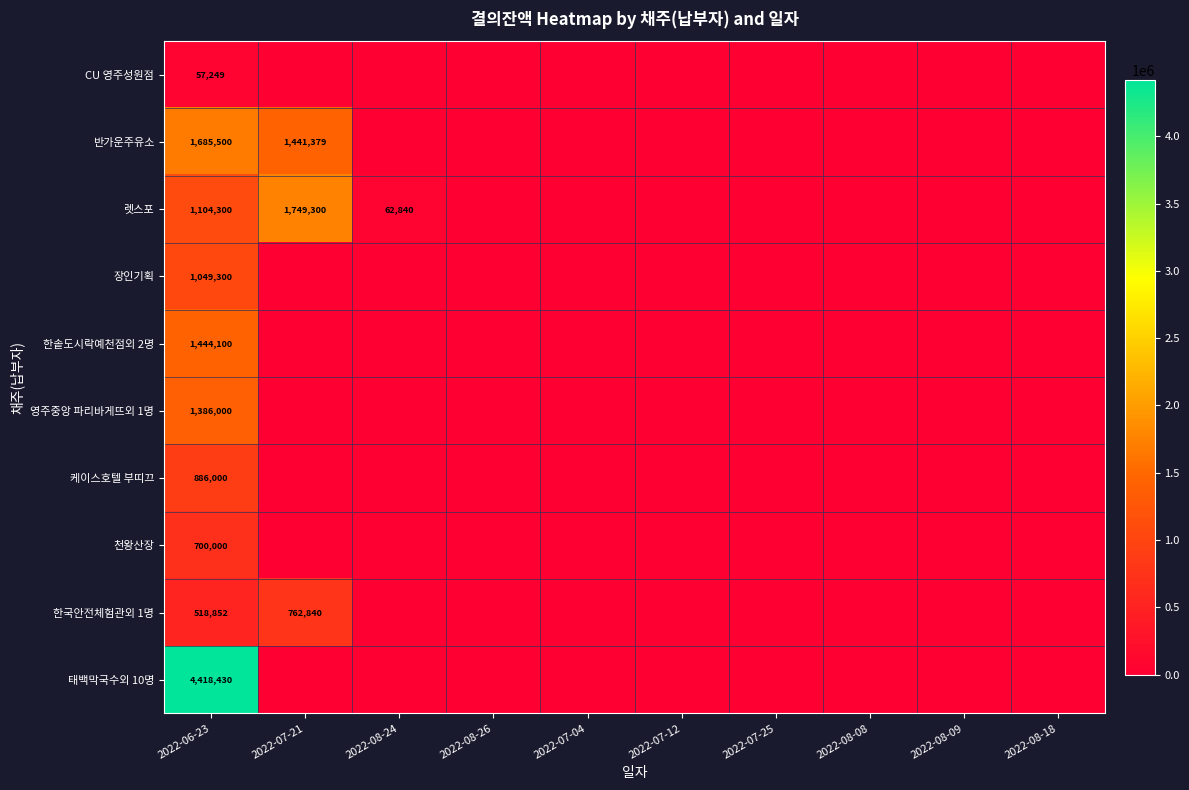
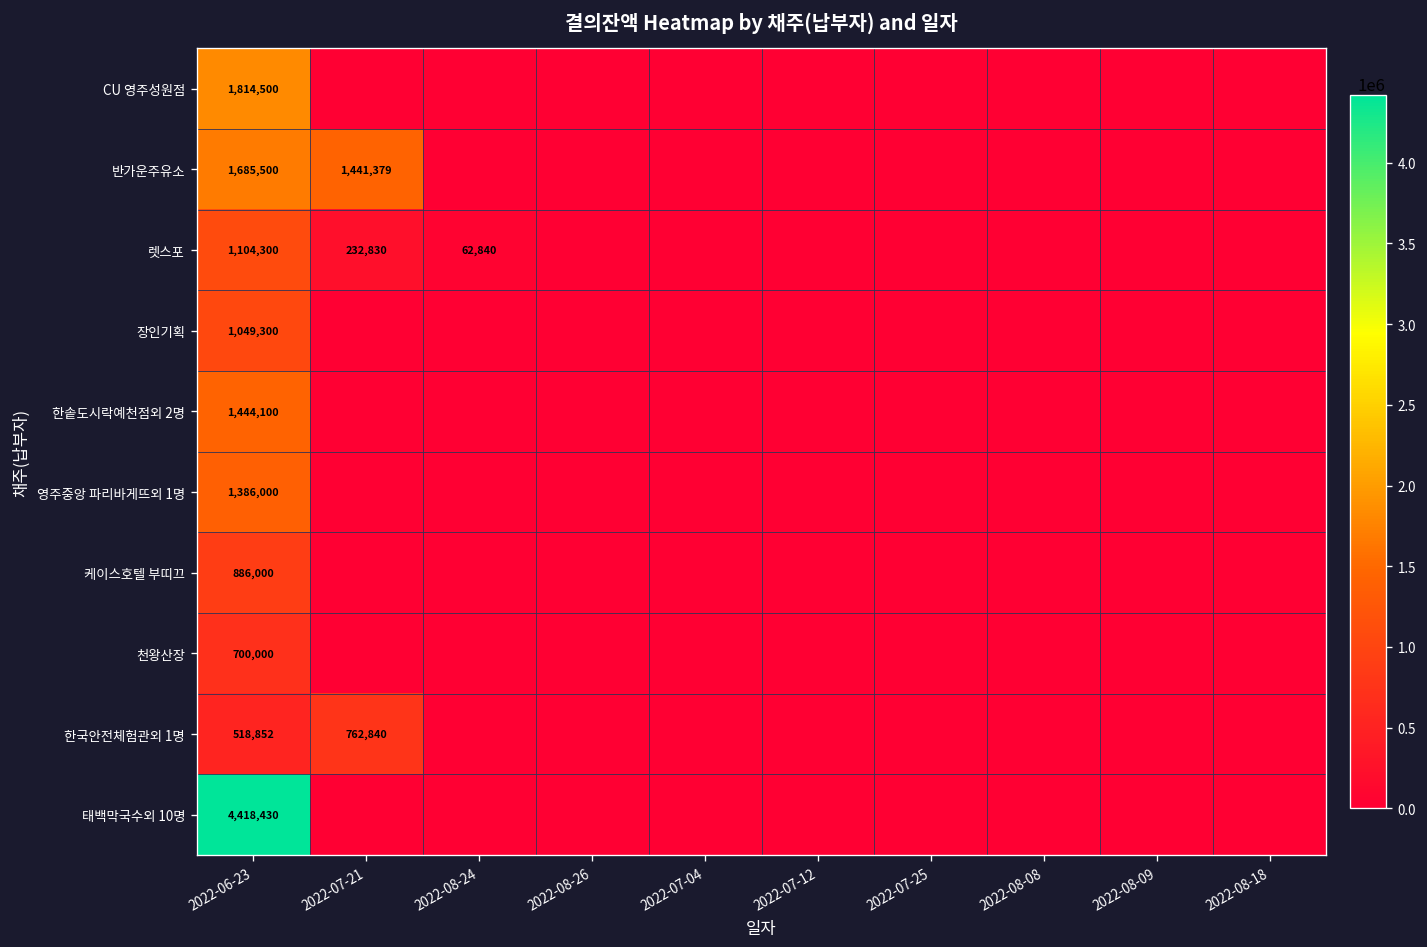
  {
    "CU 영주성원점": {
-     "2022-06-23": "57,249"
+     "2022-06-23": "1,814,500"
    },
    "반가운주유소": {
      "2022-06-23": "1,685,500",
      "2022-07-21": "1,441,379"
    },
    "렛스포": {
      "2022-06-23": "1,104,300",
-     "2022-07-21": "1,749,300",
+     "2022-07-21": "232,830",
      "2022-08-24": "62,840"
    },
    "장인기획": {
      "2022-06-23": "1,049,300"
    },
    "한솥도시락예천점외 2명": {
      "2022-06-23": "1,444,100"
    },
    "영주중앙 파리바게뜨외 1명": {
      "2022-06-23": "1,386,000"
    },
    "케이스호텔 부띠끄": {
      "2022-06-23": "886,000"
    },
    "천왕산장": {
      "2022-06-23": "700,000"
    },
    "한국안전체험관외 1명": {
      "2022-06-23": "518,852",
      "2022-07-21": "762,840"
    },
    "태백막국수외 10명": {
      "2022-06-23": "4,418,430"
    }
  }
